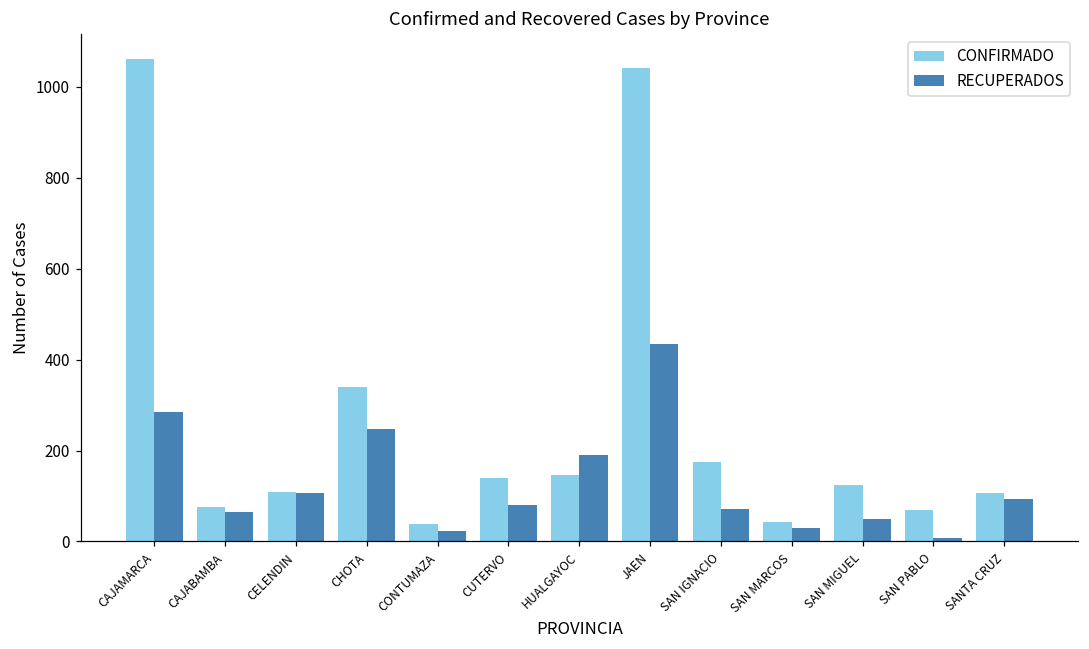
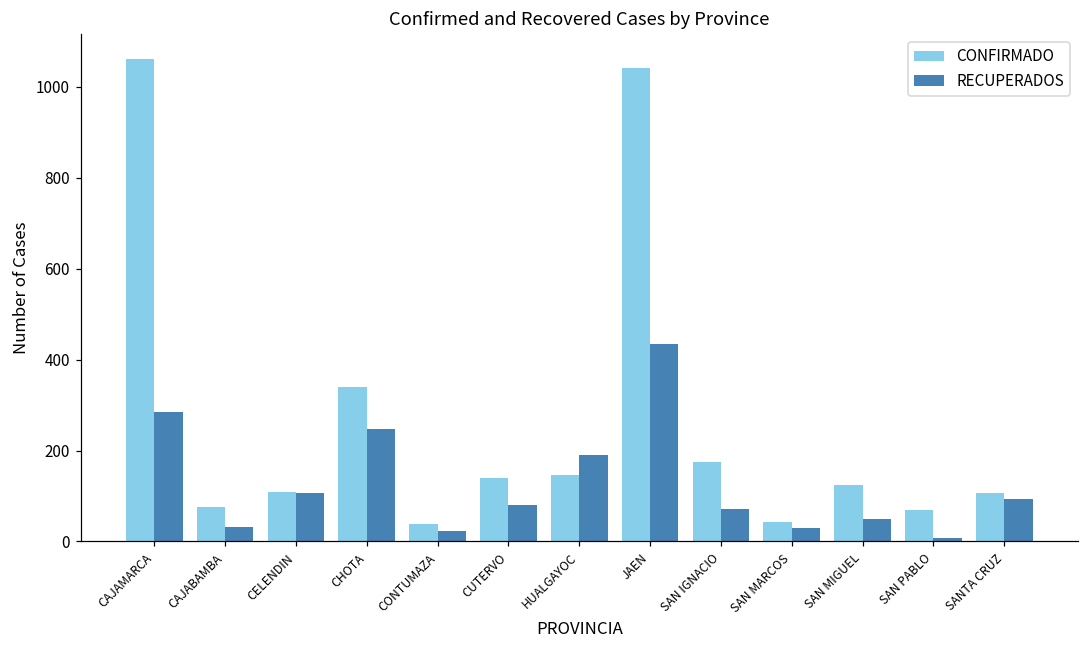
  {
    "CONFIRMADO": {
      "CAJAMARCA": 1060,
      "CAJABAMBA": 80,
      "CELENDIN": 110,
      "CHOTA": 340,
      "CONTUMAZA": 40,
      "CUTERVO": 140,
      "HUALGAYOC": 150,
      "JAEN": 1040,
      "SAN IGNACIO": 180,
      "SAN MARCOS": 40,
      "SAN MIGUEL": 130,
      "SAN PABLO": 70,
      "SANTA CRUZ": 110
    },
    "RECUPERADOS": {
      "CAJAMARCA": 290,
-     "CAJABAMBA": 60,
+     "CAJABAMBA": 30,
      "CELENDIN": 110,
      "CHOTA": 250,
      "CONTUMAZA": 20,
      "CUTERVO": 80,
      "HUALGAYOC": 190,
      "JAEN": 440,
      "SAN IGNACIO": 70,
      "SAN MARCOS": 30,
      "SAN MIGUEL": 50,
      "SAN PABLO": 10,
      "SANTA CRUZ": 90
    }
  }
